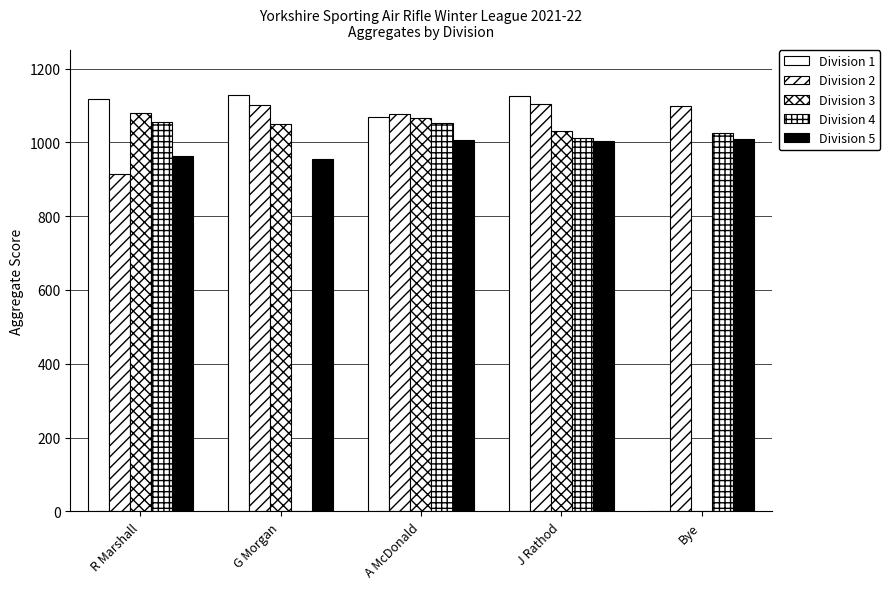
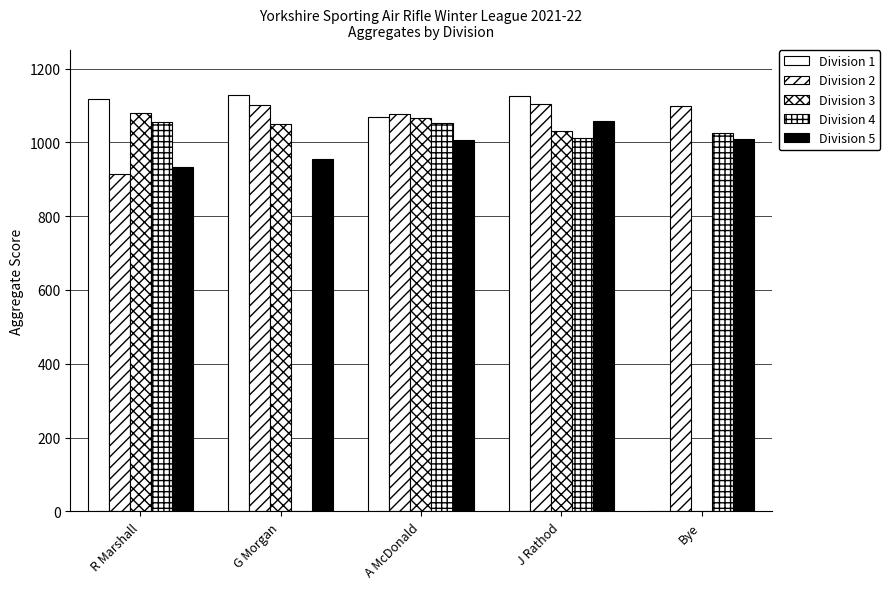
  {
    "Division 5": {
-     "R Marshall": 960,
+     "R Marshall": 930,
      "G Morgan": 960,
      "A McDonald": 1010,
-     "J Rathod": 1010,
+     "J Rathod": 1060,
      "Bye": 1010
    }
  }
